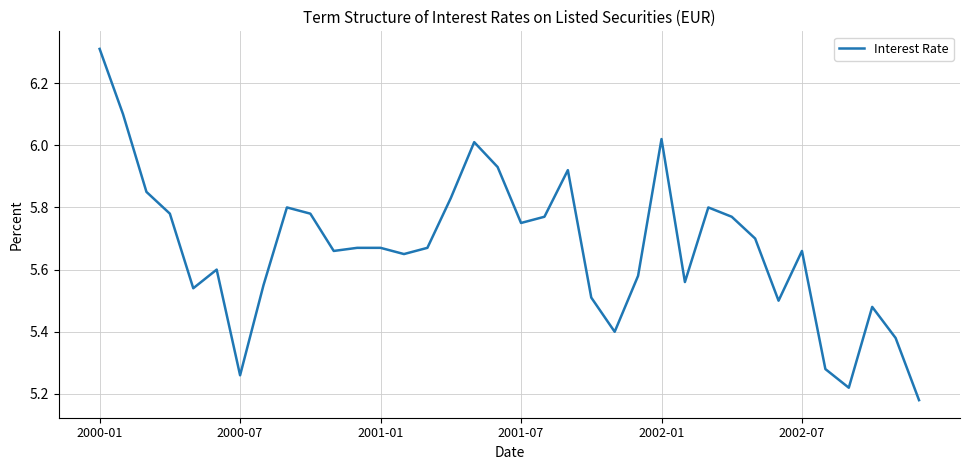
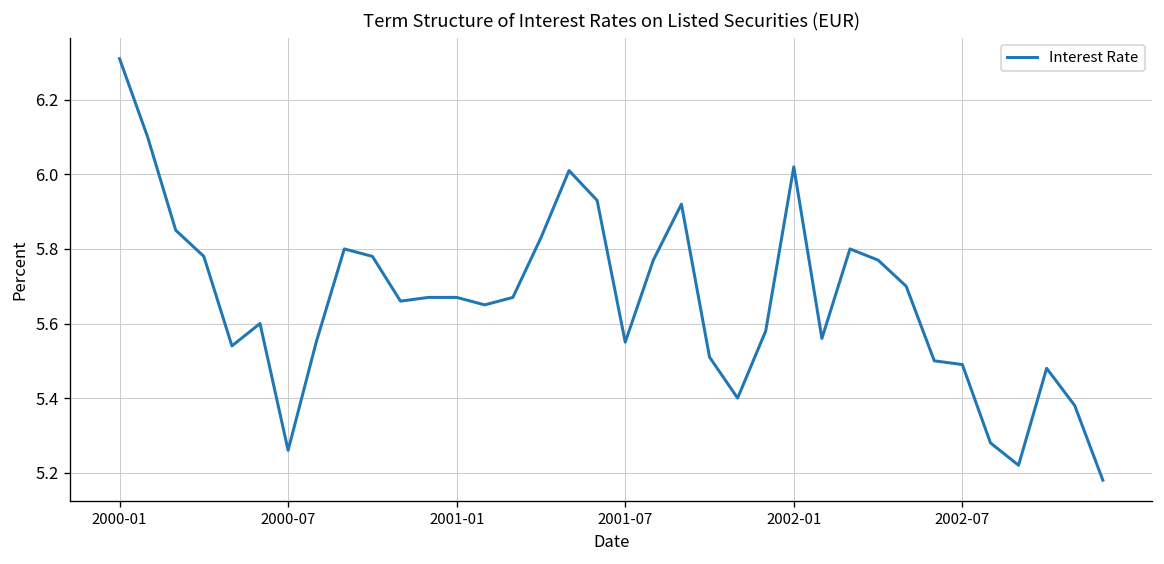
  {
    "2000-01": 6.31,
    "2000-07": 5.26,
    "2001-01": 5.67,
-   "2001-07": 5.75,
+   "2001-07": 5.55,
    "2002-01": 6.02,
-   "2002-07": 5.66
+   "2002-07": 5.49
  }
